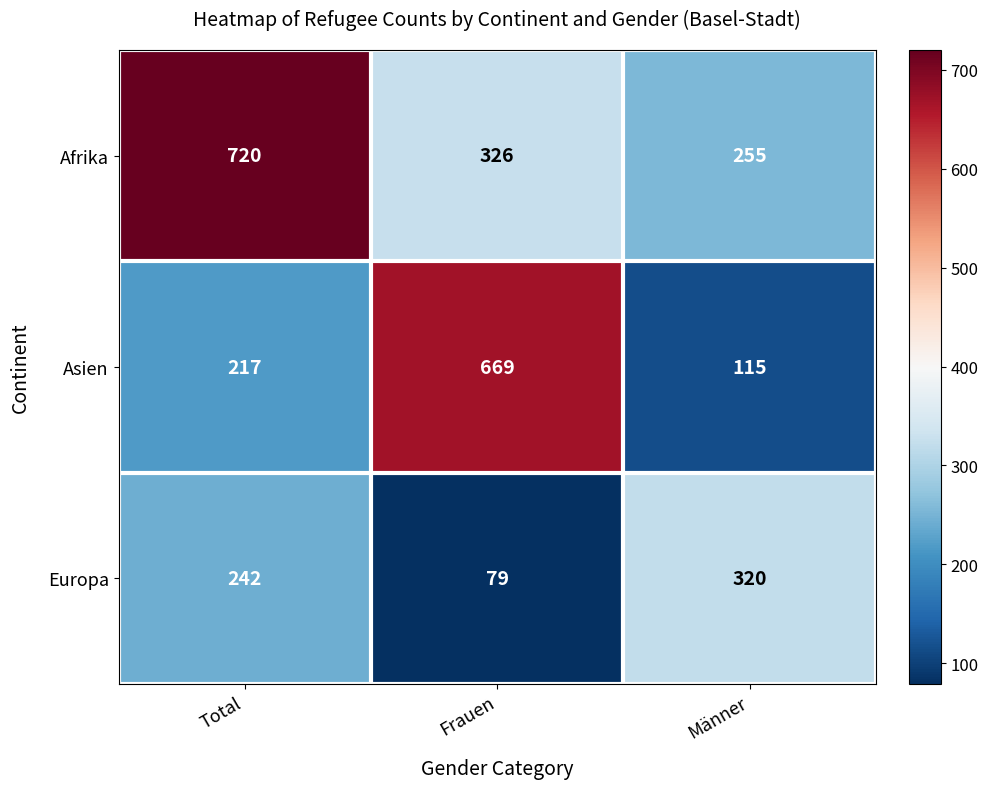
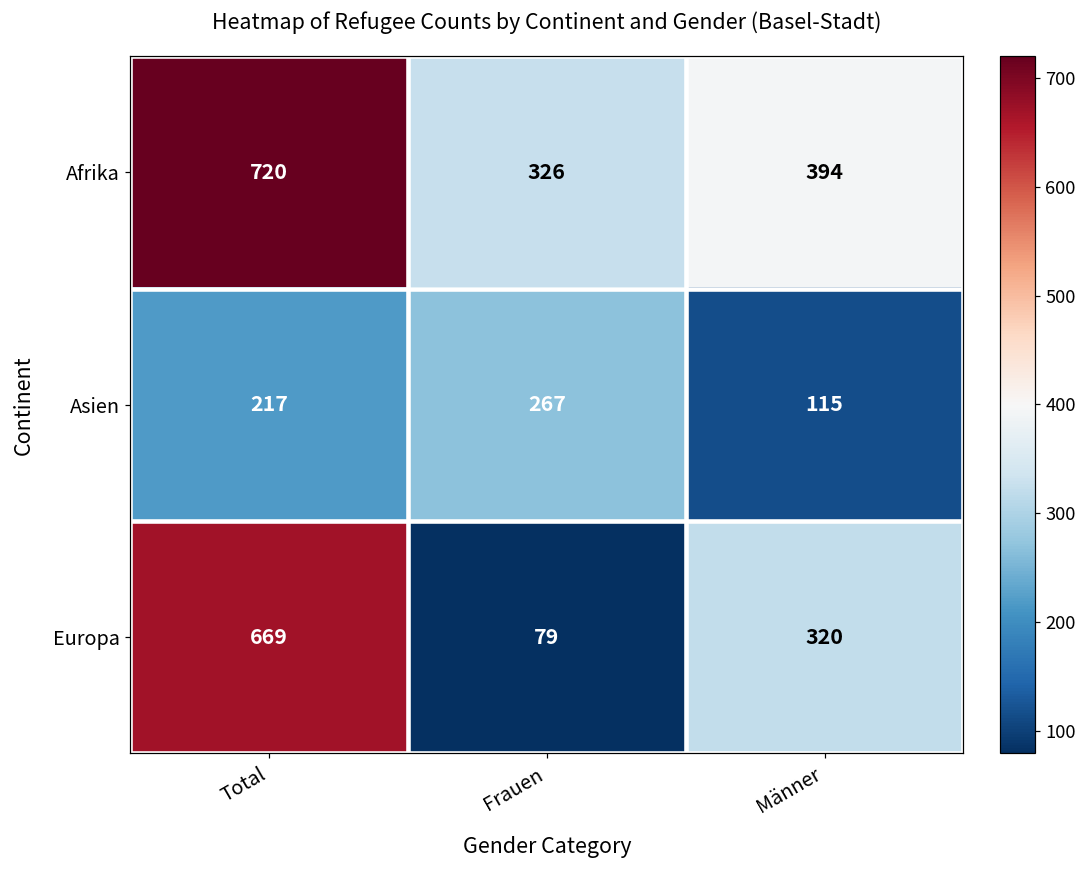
  {
    "Afrika": {
      "Total": 720,
      "Frauen": 326,
-     "Männer": 255
+     "Männer": 394
    },
    "Asien": {
      "Total": 217,
-     "Frauen": 669,
+     "Frauen": 267,
      "Männer": 115
    },
    "Europa": {
-     "Total": 242,
+     "Total": 669,
      "Frauen": 79,
      "Männer": 320
    }
  }
